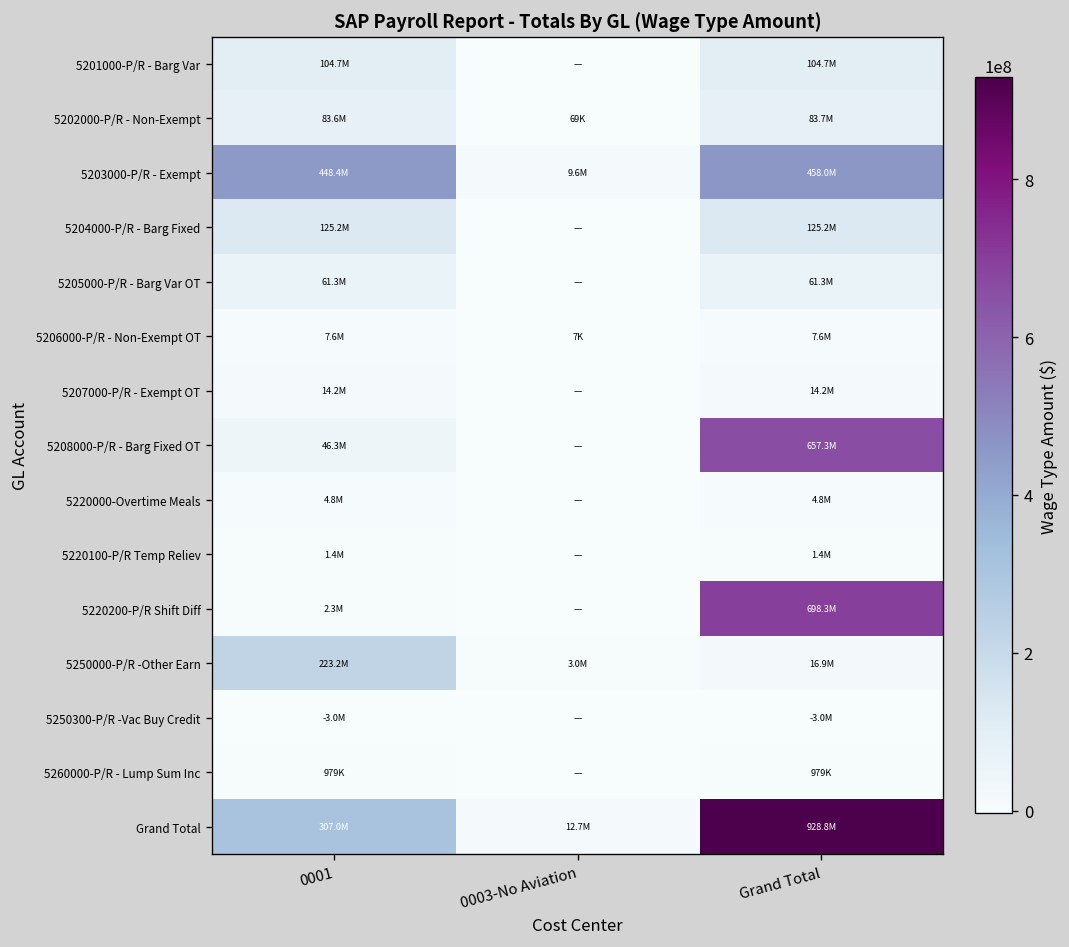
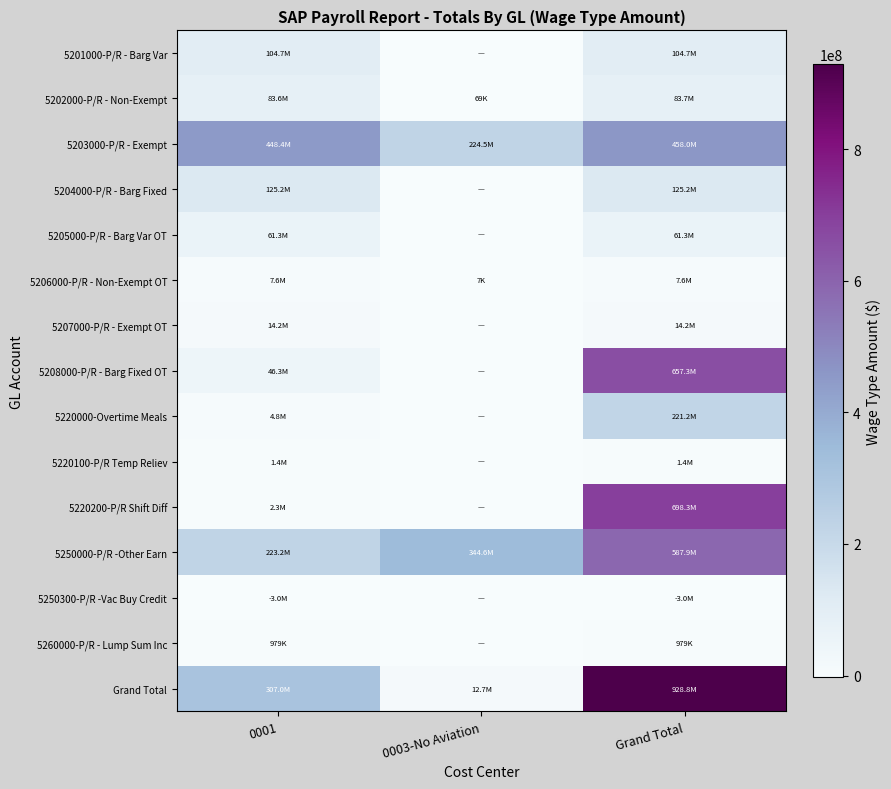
  {
    "5201000-P/R - Barg Var": {
      "0001": "104.7M",
      "Grand Total": "104.7M"
    },
    "5202000-P/R - Non-Exempt": {
      "0001": "83.6M",
      "0003-No Aviation": "69K",
      "Grand Total": "83.7M"
    },
    "5203000-P/R - Exempt": {
      "0001": "448.4M",
-     "0003-No Aviation": "9.6M",
+     "0003-No Aviation": "224.5M",
      "Grand Total": "458.0M"
    },
    "5204000-P/R - Barg Fixed": {
      "0001": "125.2M",
      "Grand Total": "125.2M"
    },
    "5205000-P/R - Barg Var OT": {
      "0001": "61.3M",
      "Grand Total": "61.3M"
    },
    "5206000-P/R - Non-Exempt OT": {
      "0001": "7.6M",
      "0003-No Aviation": "7K",
      "Grand Total": "7.6M"
    },
    "5207000-P/R - Exempt OT": {
      "0001": "14.2M",
      "Grand Total": "14.2M"
    },
    "5208000-P/R - Barg Fixed OT": {
      "0001": "46.3M",
      "Grand Total": "657.3M"
    },
    "5220000-Overtime Meals": {
      "0001": "4.8M",
-     "Grand Total": "4.8M"
+     "Grand Total": "221.2M"
    },
    "5220100-P/R Temp Reliev": {
      "0001": "1.4M",
      "Grand Total": "1.4M"
    },
    "5220200-P/R Shift Diff": {
      "0001": "2.3M",
      "Grand Total": "698.3M"
    },
    "5250000-P/R -Other Earn": {
      "0001": "223.2M",
-     "0003-No Aviation": "3.0M",
-     "Grand Total": "16.9M"
+     "0003-No Aviation": "344.6M",
+     "Grand Total": "587.9M"
    },
    "5250300-P/R -Vac Buy Credit": {
      "0001": "-3.0M",
      "Grand Total": "-3.0M"
    },
    "5260000-P/R - Lump Sum Inc": {
      "0001": "979K",
      "Grand Total": "979K"
    },
    "Grand Total": {
      "0001": "307.0M",
      "0003-No Aviation": "12.7M",
      "Grand Total": "928.8M"
    }
  }
